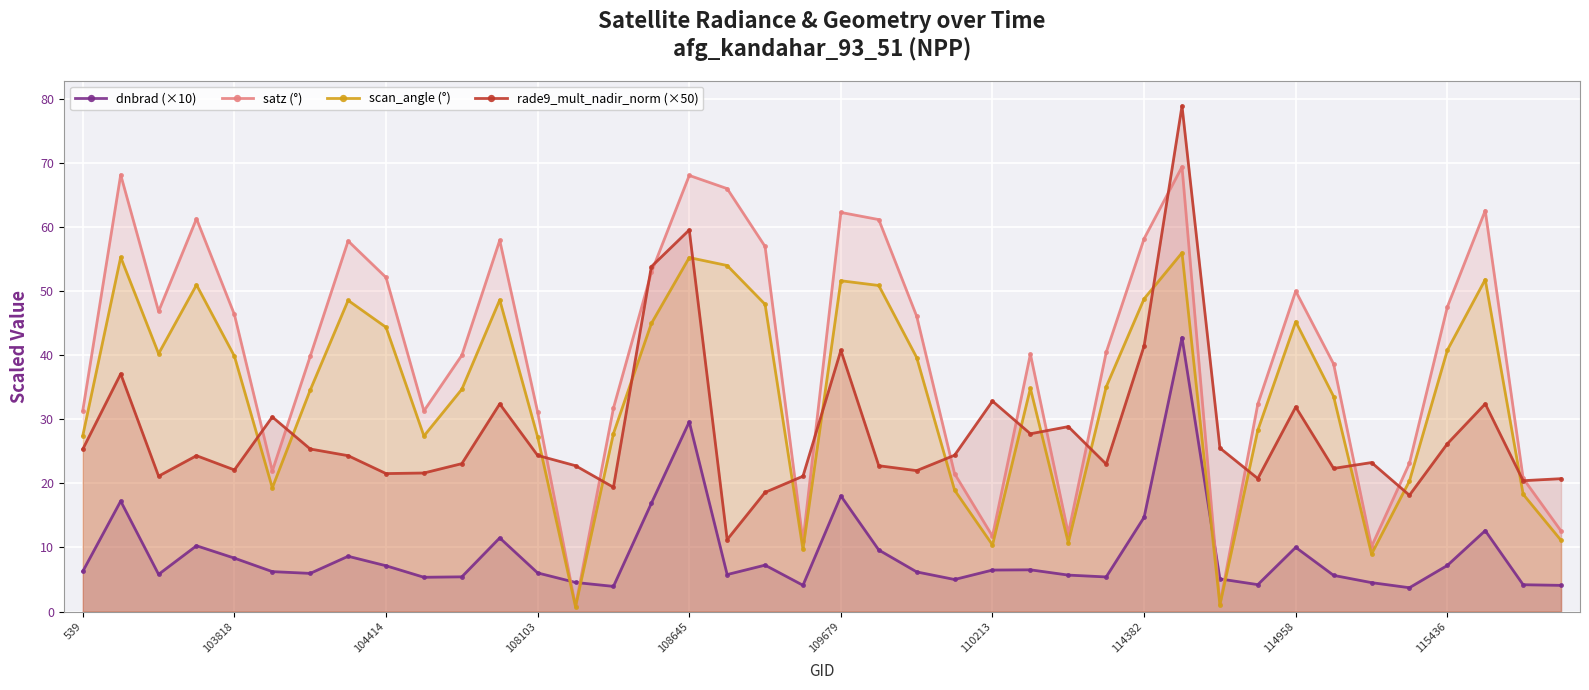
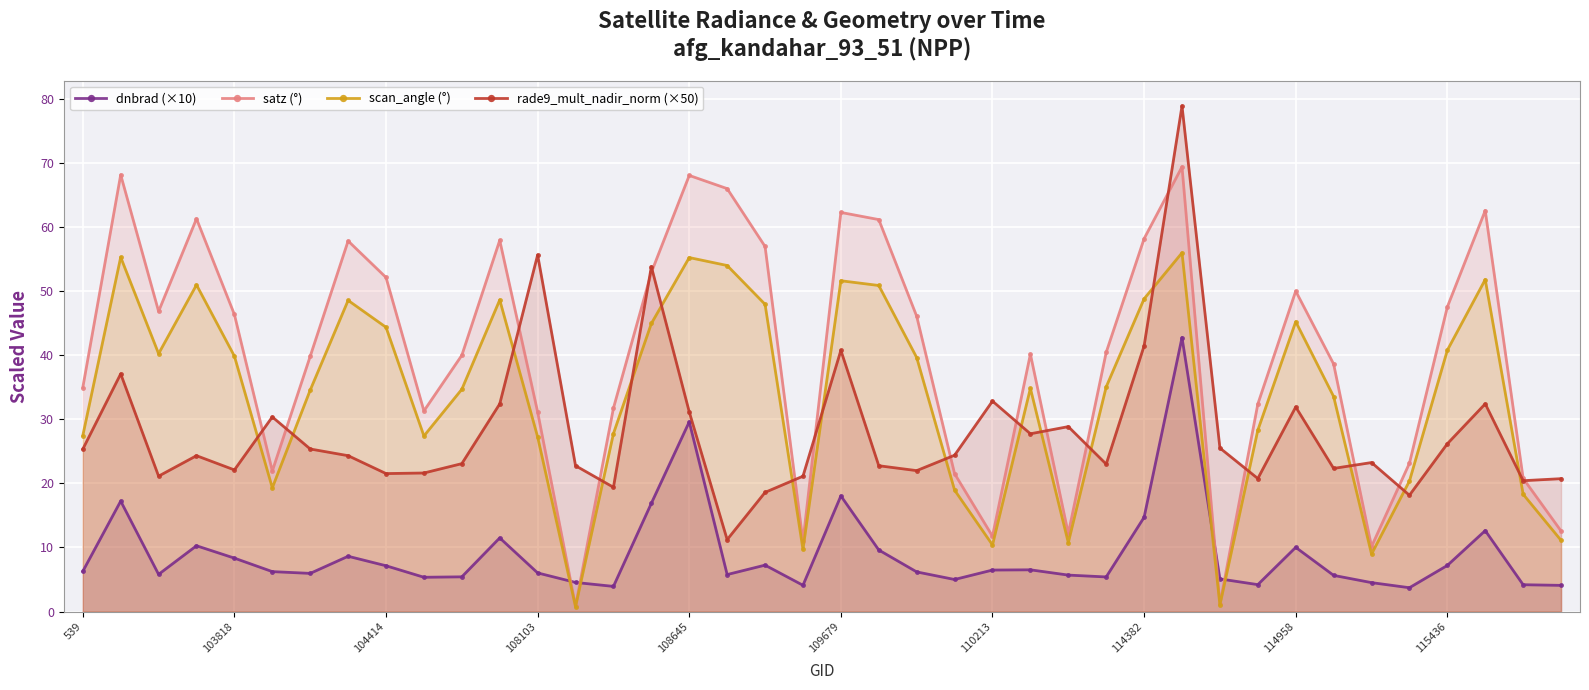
  {
    "dnbrad (×10)": {
      "539": 6,
      "103818": 8,
      "104414": 7,
      "108103": 6,
      "108645": 30,
      "109679": 18,
      "110213": 6,
      "114382": 15,
      "114958": 10,
      "115436": 7
    },
    "satz (°)": {
-     "539": 31,
+     "539": 35,
      "103818": 46,
      "104414": 52,
      "108103": 31,
      "108645": 68,
      "109679": 62,
      "110213": 12,
      "114382": 58,
      "114958": 50,
      "115436": 48
    },
    "scan_angle (°)": {
      "539": 27,
      "103818": 40,
      "104414": 44,
      "108103": 27,
      "108645": 55,
      "109679": 52,
      "110213": 10,
      "114382": 49,
      "114958": 45,
      "115436": 41
    },
    "rade9_mult_nadir_norm (×50)": {
      "539": 25,
      "103818": 22,
      "104414": 22,
-     "108103": 24,
-     "108645": 60,
+     "108103": 56,
+     "108645": 31,
      "109679": 41,
      "110213": 33,
      "114382": 41,
      "114958": 32,
      "115436": 26
    }
  }
